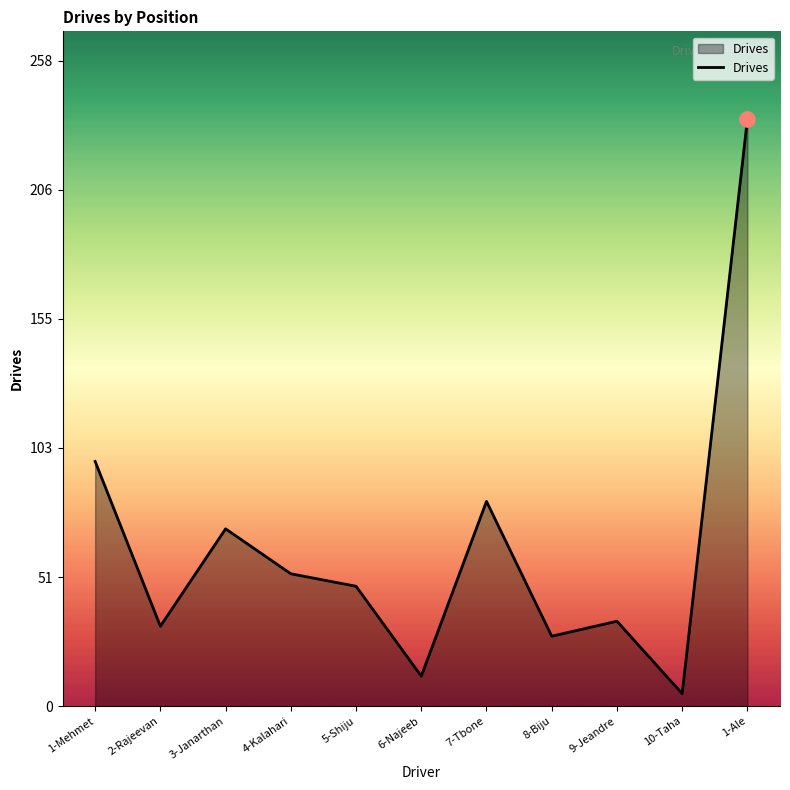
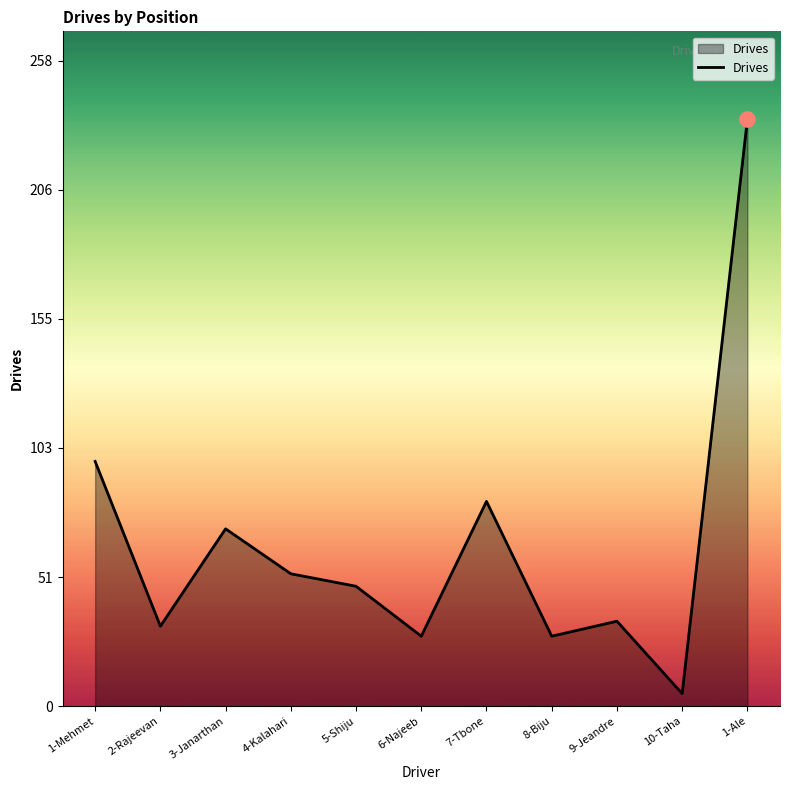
  {
    "Drives": {
      "1-Mehmet": 98,
      "2-Rajeevan": 32,
      "3-Janarthan": 71,
      "4-Kalahari": 53,
      "5-Shiju": 48,
-     "6-Najeeb": 12,
+     "6-Najeeb": 28,
      "7-Tbone": 82,
      "8-Biju": 28,
      "9-Jeandre": 34,
      "10-Taha": 5
    }
  }
